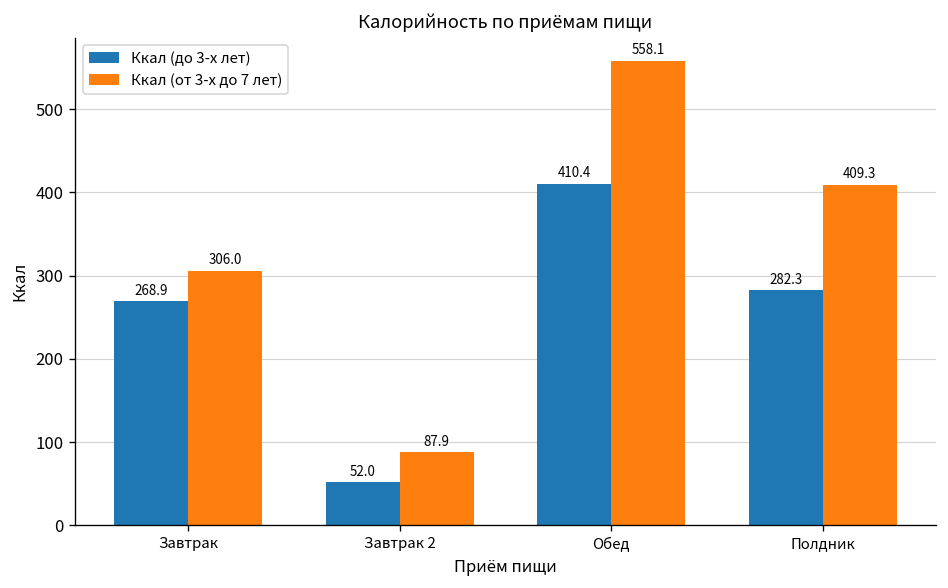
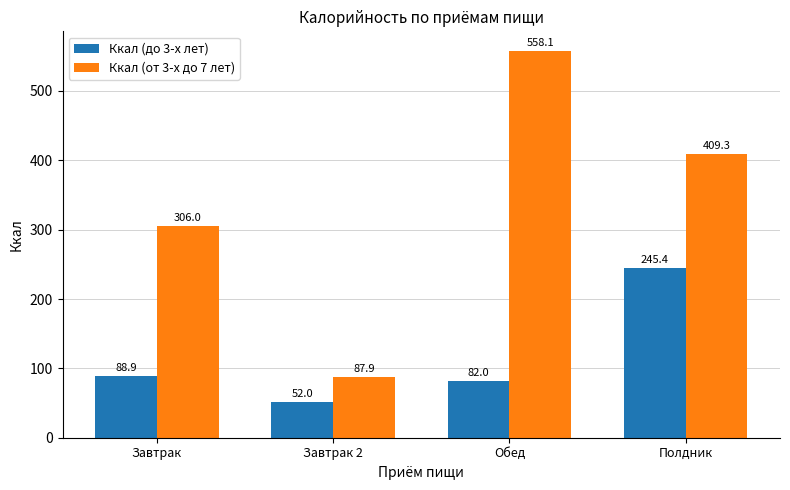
  {
    "Ккал (до 3-х лет)": {
-     "Завтрак": 268.9,
+     "Завтрак": 88.9,
      "Завтрак 2": 52.0,
-     "Обед": 410.4,
-     "Полдник": 282.3
+     "Обед": 82.0,
+     "Полдник": 245.4
    },
    "Ккал (от 3-х до 7 лет)": {
      "Завтрак": 306.0,
      "Завтрак 2": 87.9,
      "Обед": 558.1,
      "Полдник": 409.3
    }
  }
